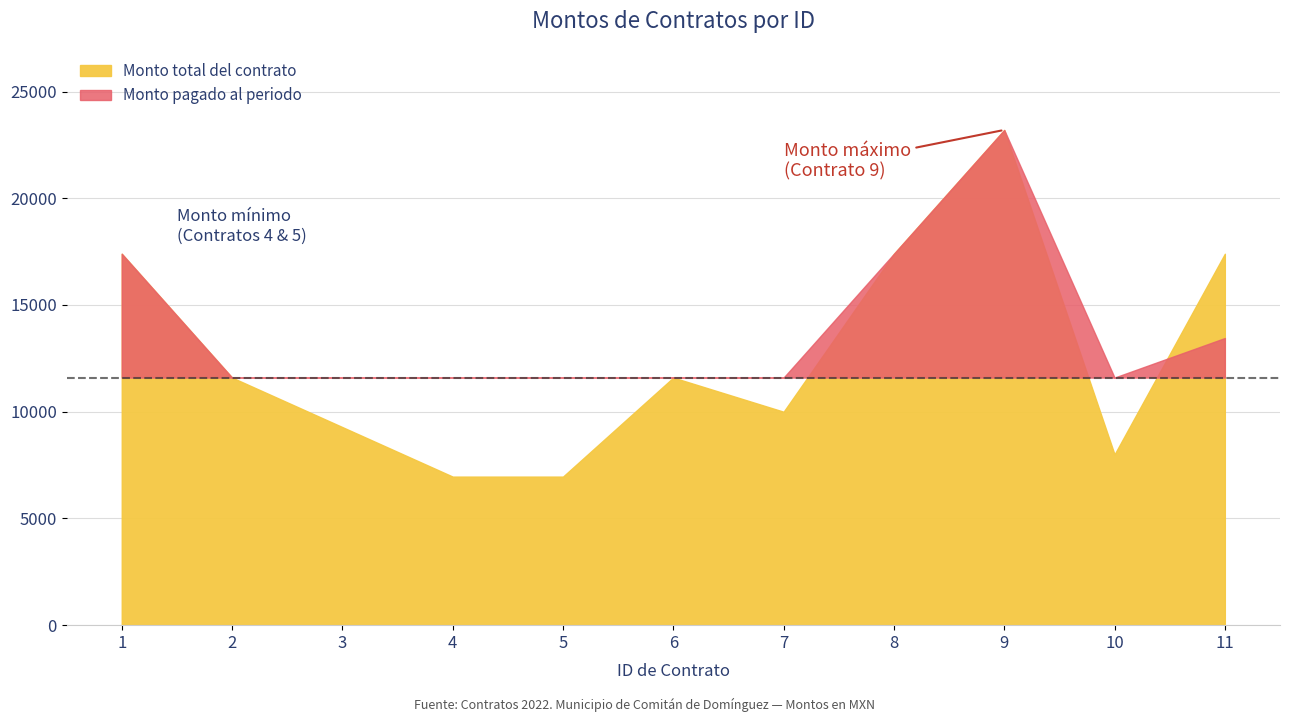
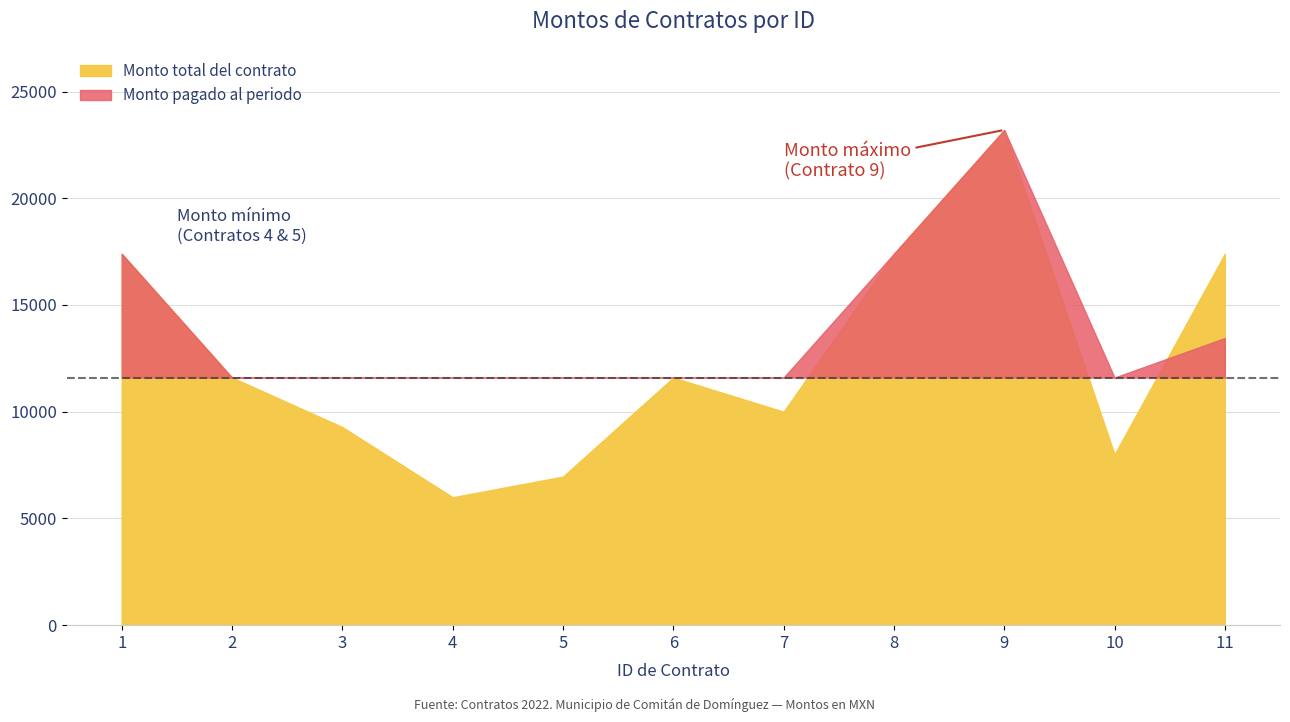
  {
    "Monto total del contrato": {
      "3": 9300,
-     "4": 7000,
+     "4": 6000,
      "5": 7000,
      "7": 10000,
      "10": 8000,
      "11": 17400
    },
    "Monto pagado al periodo": {
      "11": 13500
    }
  }
